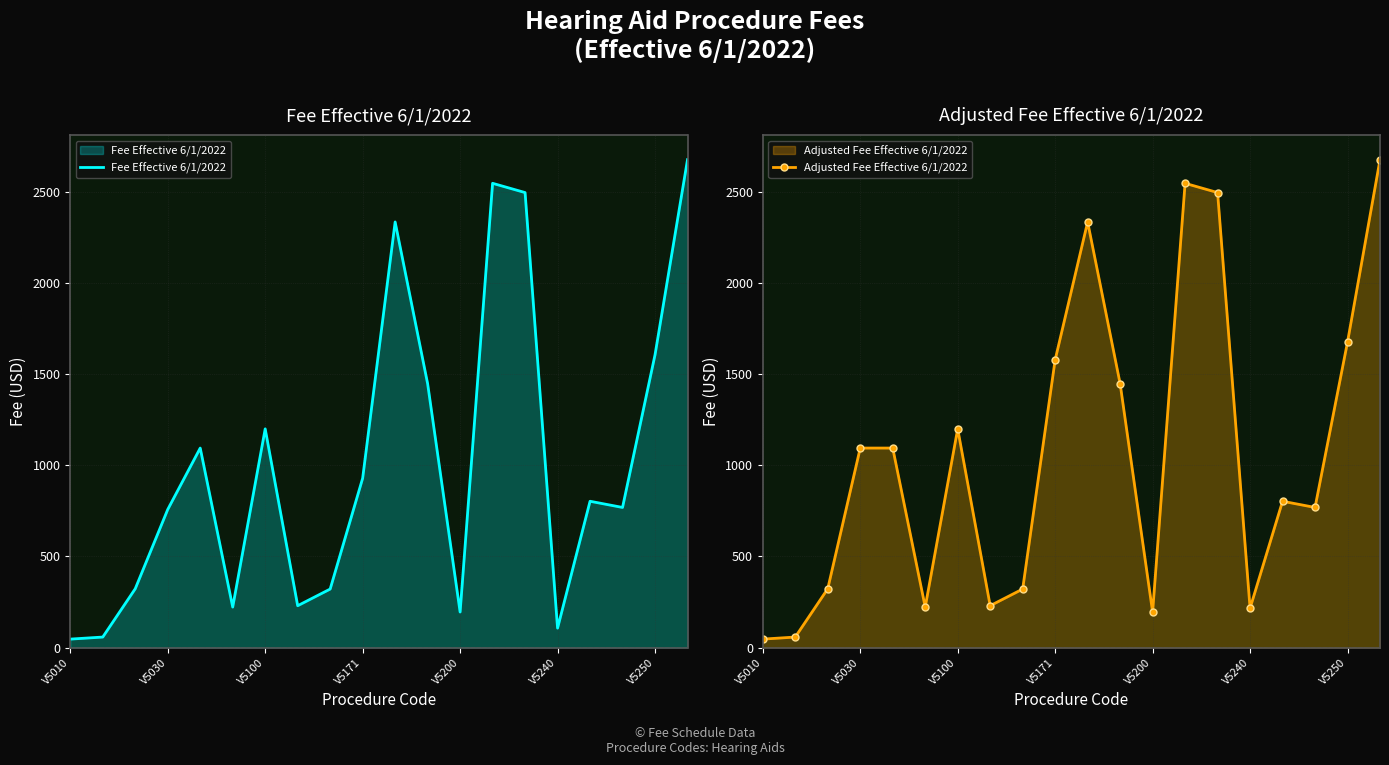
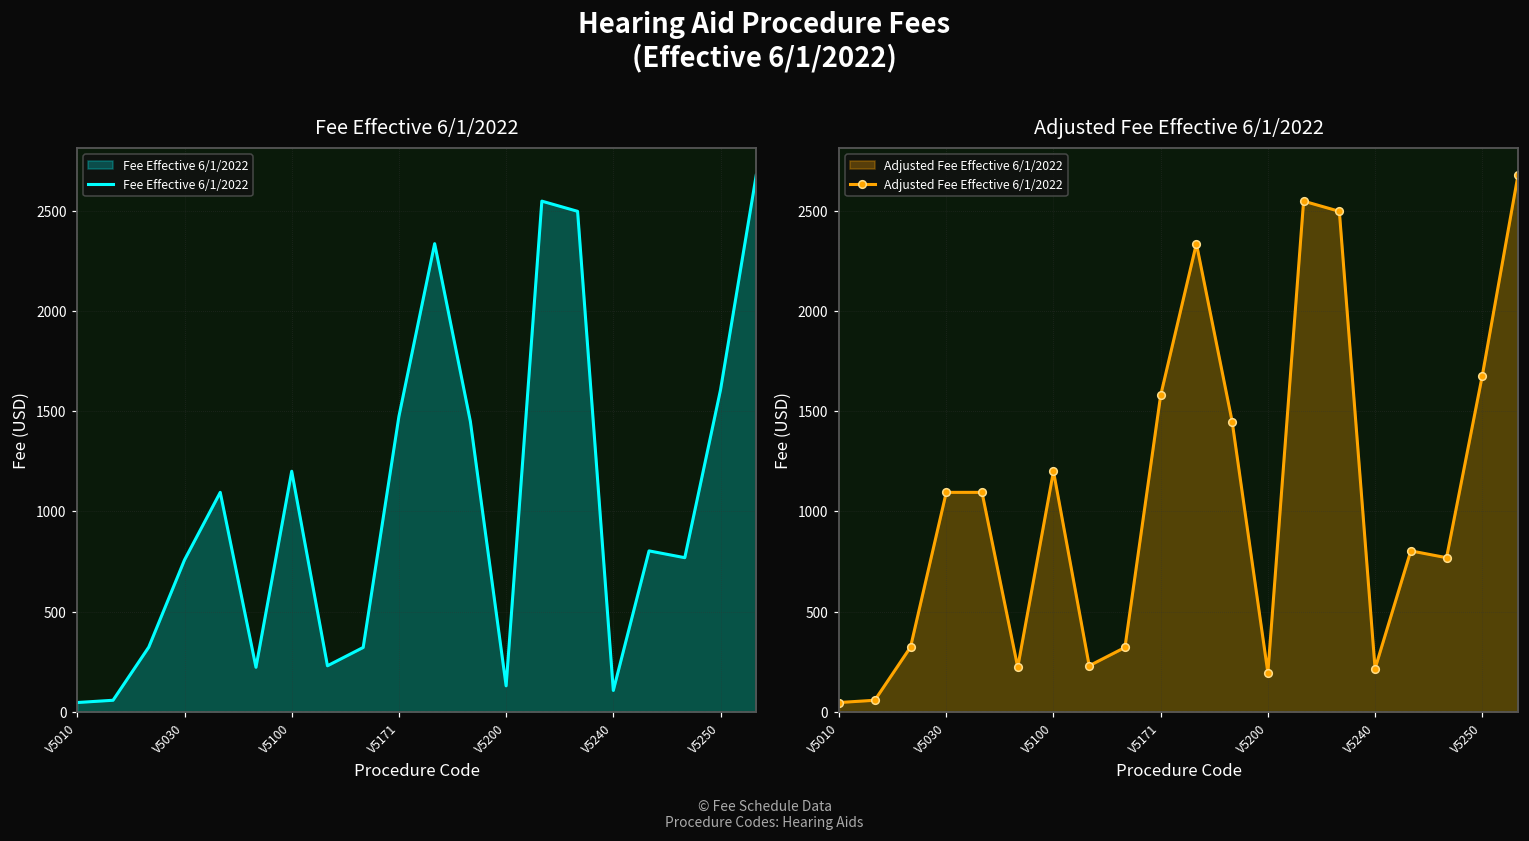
  {
    "Fee Effective 6/1/2022": {
      "V5010": 50,
      "V5030": 760,
      "V5100": 1200,
-     "V5171": 930,
-     "V5200": 200,
+     "V5171": 1470,
+     "V5200": 130,
      "V5240": 110,
      "V5250": 1610
    },
    "Adjusted Fee Effective 6/1/2022": {
      "V5010": 50,
      "V5030": 1090,
      "V5100": 1200,
      "V5171": 1580,
      "V5200": 200,
      "V5240": 220,
      "V5250": 1680
    }
  }
